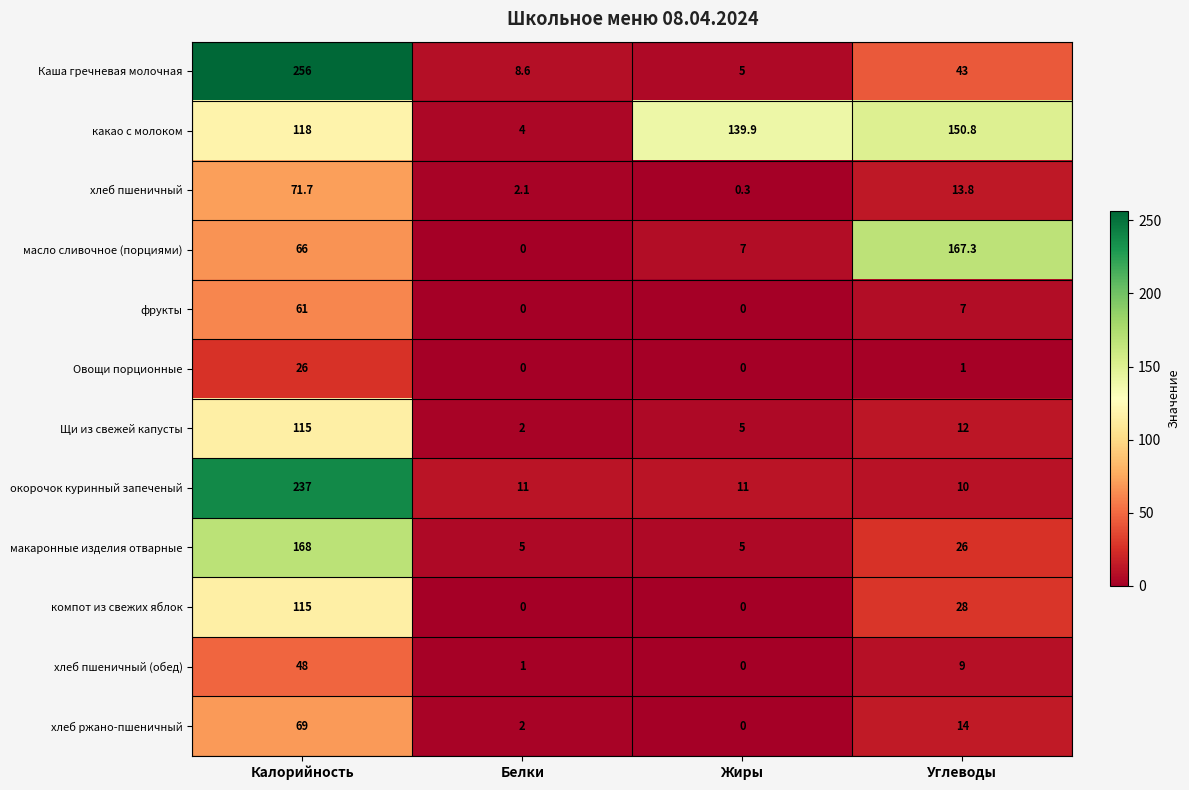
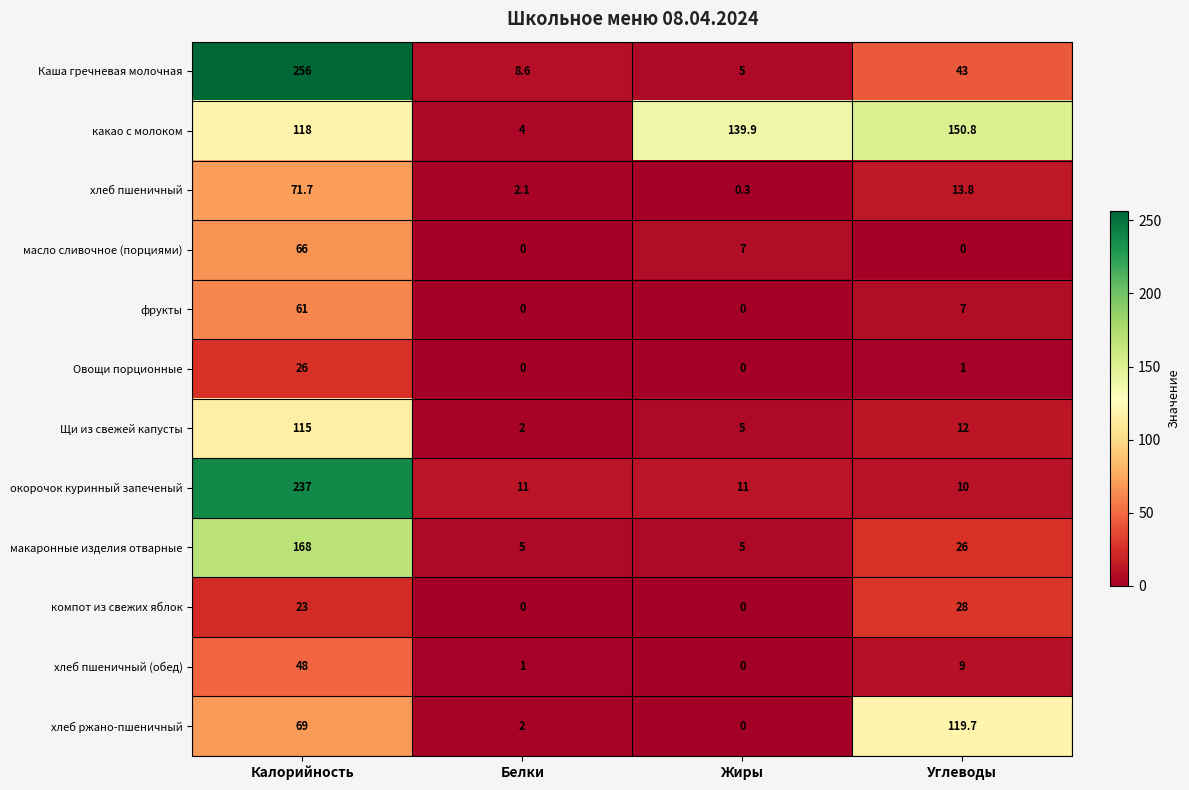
  {
    "Каша гречневая молочная": {
      "Калорийность": 256,
      "Белки": 8.6,
      "Жиры": 5,
      "Углеводы": 43
    },
    "какао с молоком": {
      "Калорийность": 118,
      "Белки": 4,
      "Жиры": 139.9,
      "Углеводы": 150.8
    },
    "хлеб пшеничный": {
      "Калорийность": 71.7,
      "Белки": 2.1,
      "Жиры": 0.3,
      "Углеводы": 13.8
    },
    "масло сливочное (порциями)": {
      "Калорийность": 66,
      "Белки": 0,
      "Жиры": 7,
-     "Углеводы": 167.3
+     "Углеводы": 0
    },
    "фрукты": {
      "Калорийность": 61,
      "Белки": 0,
      "Жиры": 0,
      "Углеводы": 7
    },
    "Овощи порционные": {
      "Калорийность": 26,
      "Белки": 0,
      "Жиры": 0,
      "Углеводы": 1
    },
    "Щи из свежей капусты": {
      "Калорийность": 115,
      "Белки": 2,
      "Жиры": 5,
      "Углеводы": 12
    },
    "окорочок куринный запеченый": {
      "Калорийность": 237,
      "Белки": 11,
      "Жиры": 11,
      "Углеводы": 10
    },
    "макаронные изделия отварные": {
      "Калорийность": 168,
      "Белки": 5,
      "Жиры": 5,
      "Углеводы": 26
    },
    "компот из свежих яблок": {
-     "Калорийность": 115,
+     "Калорийность": 23,
      "Белки": 0,
      "Жиры": 0,
      "Углеводы": 28
    },
    "хлеб пшеничный (обед)": {
      "Калорийность": 48,
      "Белки": 1,
      "Жиры": 0,
      "Углеводы": 9
    },
    "хлеб ржано-пшеничный": {
      "Калорийность": 69,
      "Белки": 2,
      "Жиры": 0,
-     "Углеводы": 14
+     "Углеводы": 119.7
    }
  }
